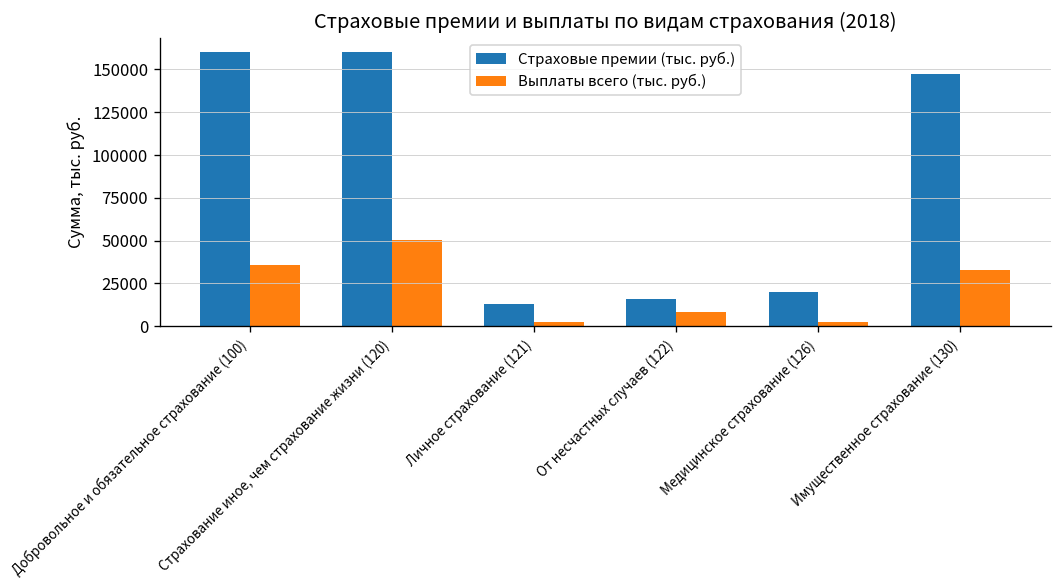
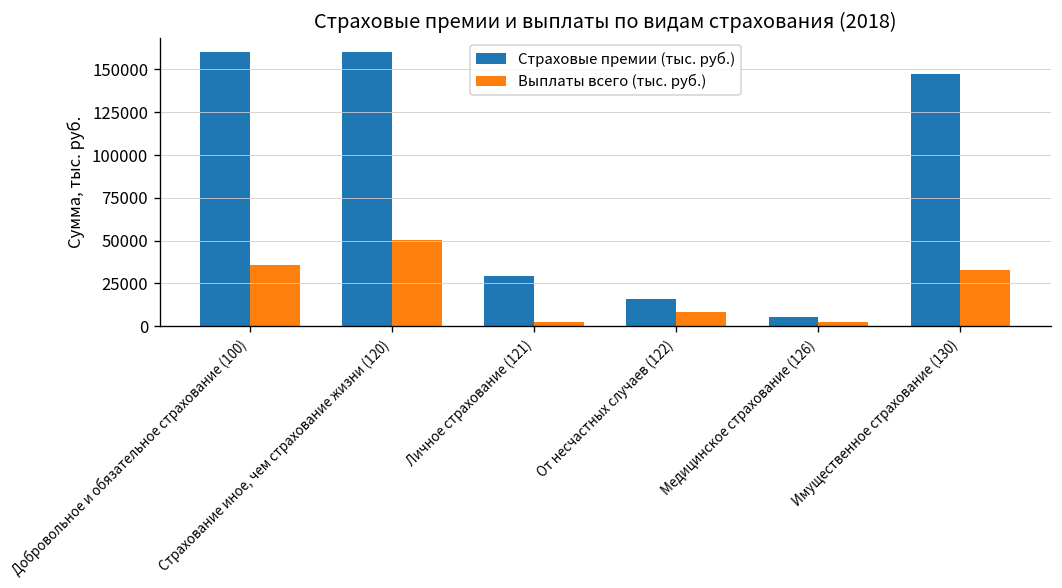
  {
    "Страховые премии (тыс. руб.)": {
      "Добровольное и обязательное страхование (100)": 160000,
      "Страхование иное, чем страхование жизни (120)": 160000,
-     "Личное страхование (121)": 13000,
+     "Личное страхование (121)": 29000,
      "От несчастных случаев (122)": 16000,
-     "Медицинское страхование (126)": 20000,
+     "Медицинское страхование (126)": 5000,
      "Имущественное страхование (130)": 147000
    },
    "Выплаты всего (тыс. руб.)": {
      "Добровольное и обязательное страхование (100)": 36000,
      "Страхование иное, чем страхование жизни (120)": 51000,
      "Личное страхование (121)": 3000,
      "От несчастных случаев (122)": 8000,
      "Медицинское страхование (126)": 2000,
      "Имущественное страхование (130)": 33000
    }
  }
